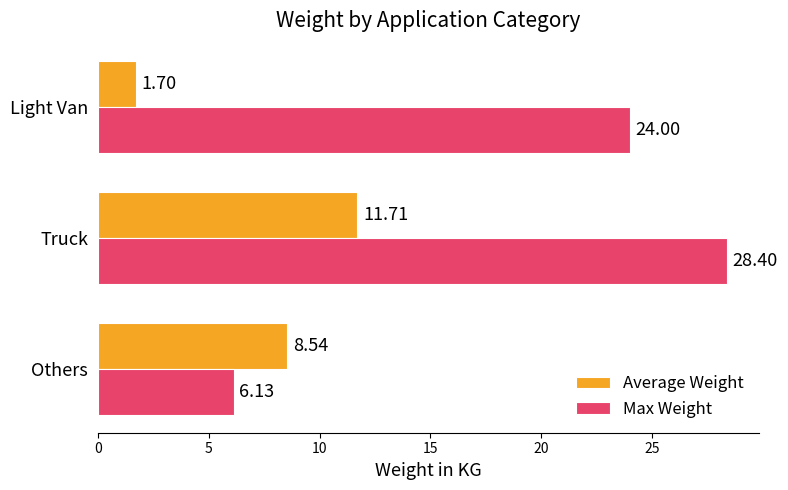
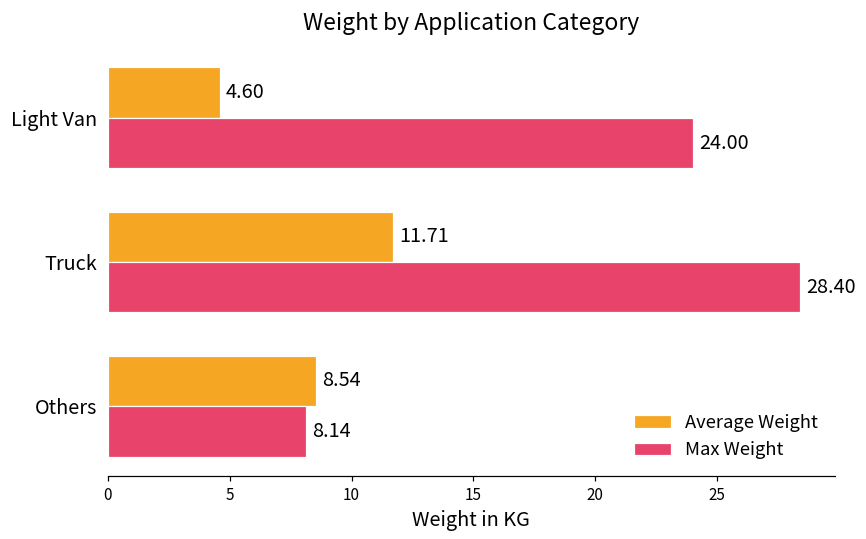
  {
    "Average Weight": {
-     "Light Van": 1.70,
+     "Light Van": 4.60,
      "Truck": 11.71,
      "Others": 8.54
    },
    "Max Weight": {
      "Light Van": 24.00,
      "Truck": 28.40,
-     "Others": 6.13
+     "Others": 8.14
    }
  }
